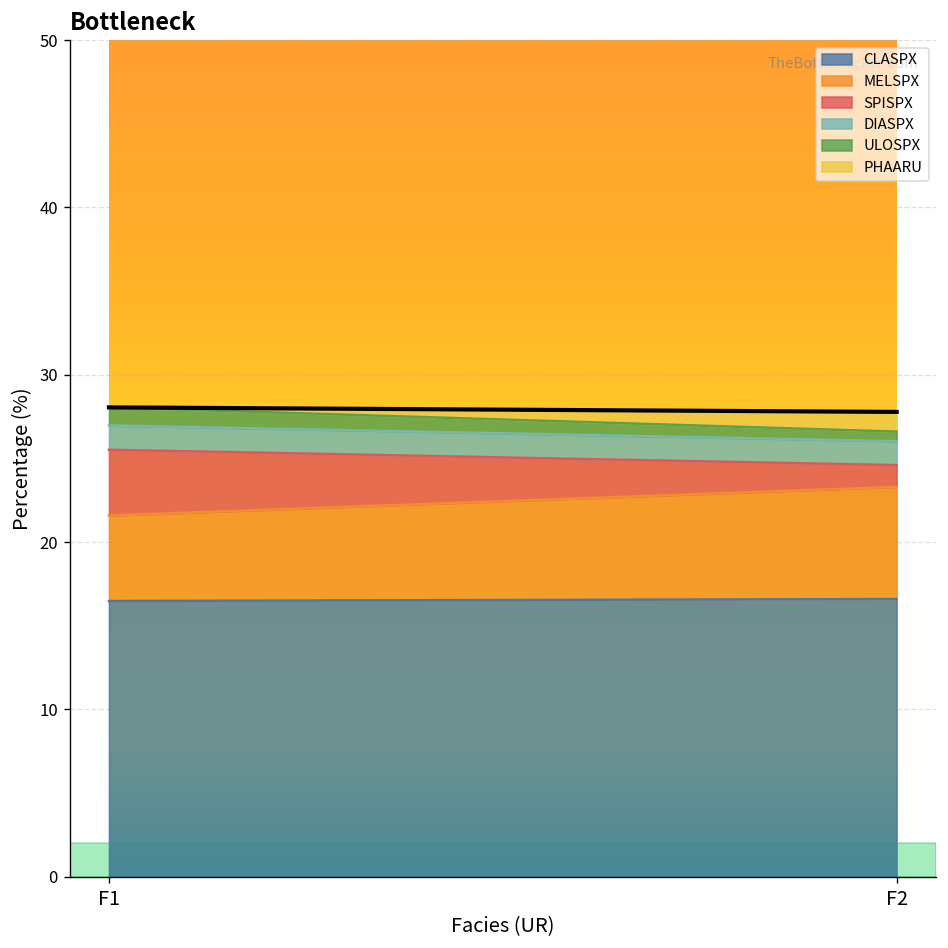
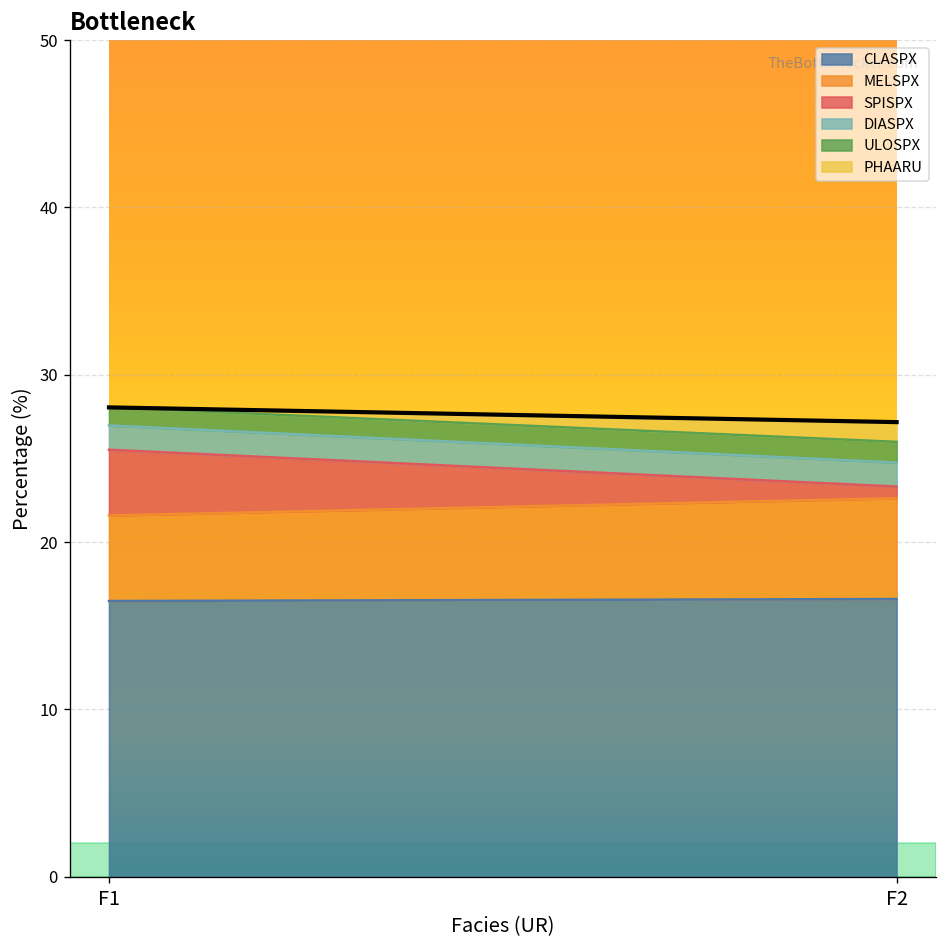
  {
    "CLASPX": {
      "F1": 16.5,
      "F2": 16.6
    },
    "MELSPX": {
      "F1": 5.1,
-     "F2": 6.7
+     "F2": 6.0
    },
    "SPISPX": {
      "F1": 3.9,
-     "F2": 1.3
+     "F2": 0.7
    },
    "DIASPX": {
      "F1": 1.4,
      "F2": 1.4
    },
    "ULOSPX": {
-     "F2": 0.6
+     "F2": 1.2
    },
    "PHAARU": {
      "F2": 1.2
    }
  }
